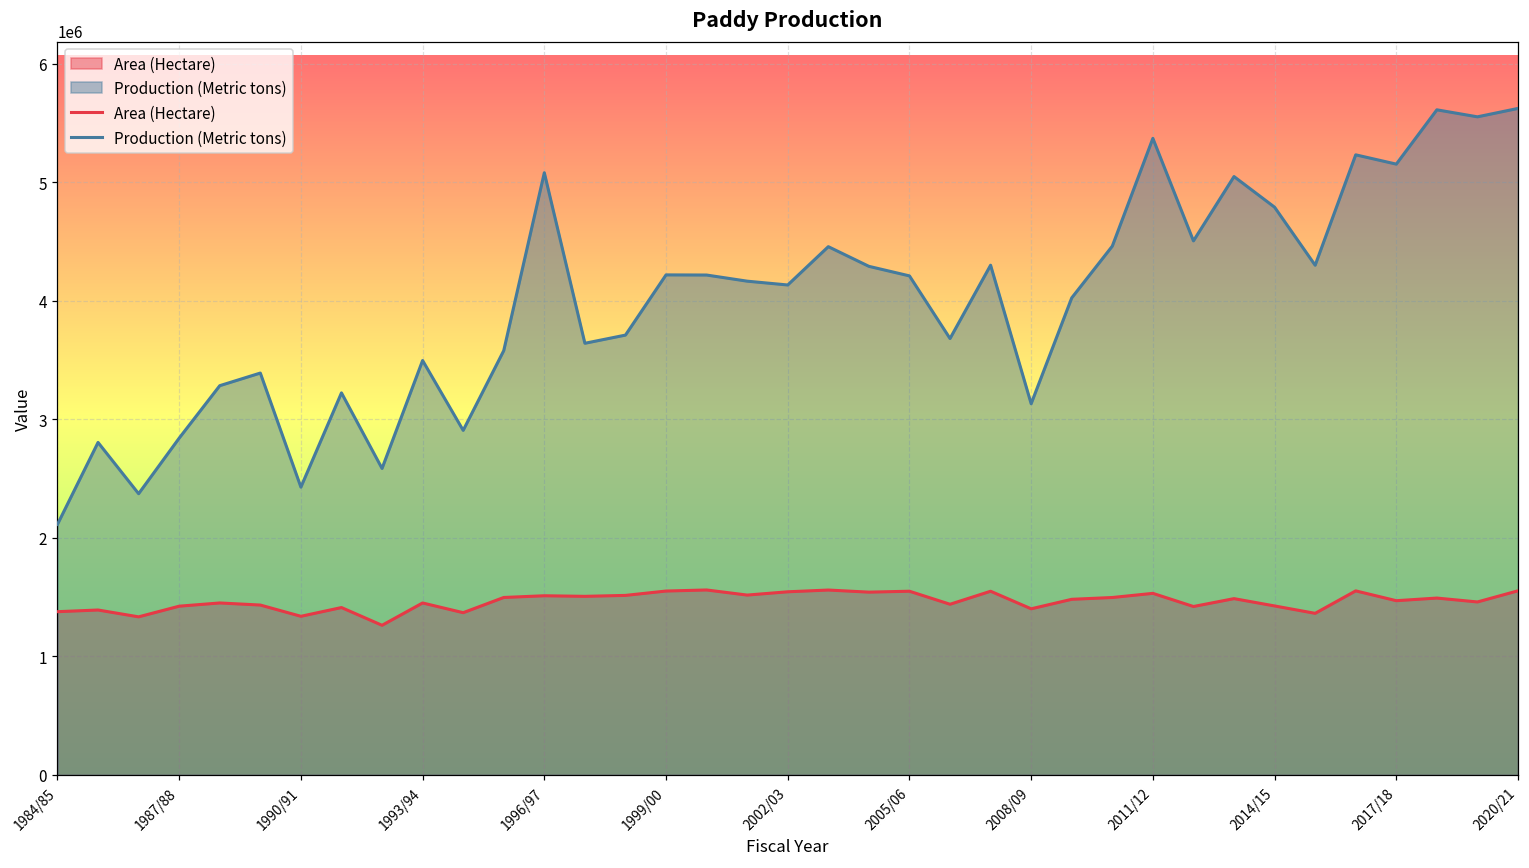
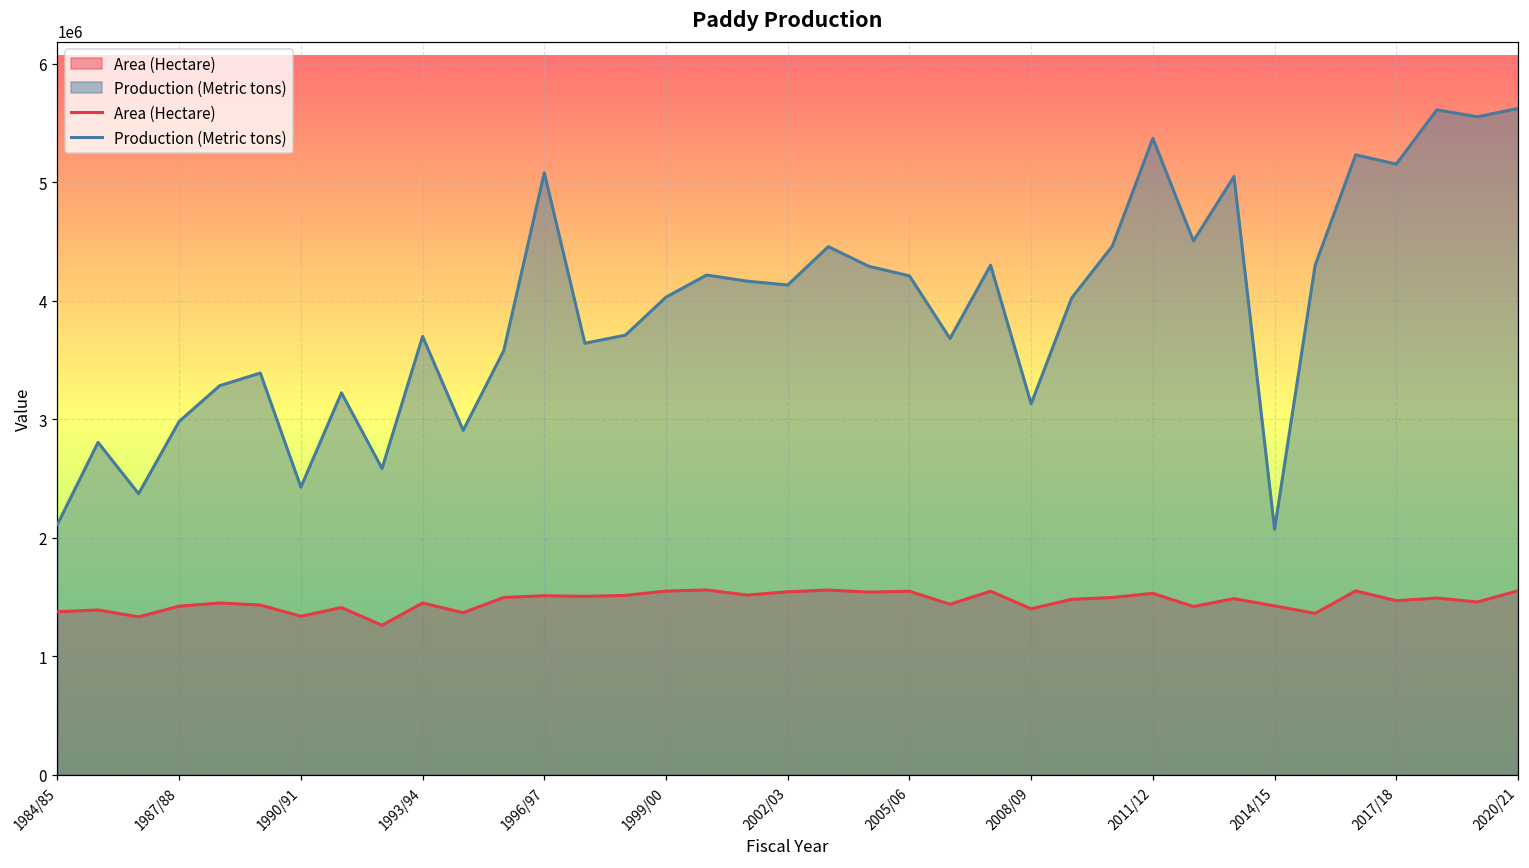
  {
    "Area (Hectare)": {
      "1984/85": 1380000,
      "1987/88": 1420000,
      "1990/91": 1340000,
      "1993/94": 1450000,
      "1996/97": 1510000,
      "1999/00": 1550000,
      "2002/03": 1540000,
      "2005/06": 1550000,
      "2008/09": 1400000,
      "2011/12": 1530000,
      "2014/15": 1430000,
      "2017/18": 1470000,
      "2020/21": 1550000
    },
    "Production (Metric tons)": {
      "1984/85": 2110000,
-     "1987/88": 2840000,
+     "1987/88": 2980000,
      "1990/91": 2430000,
-     "1993/94": 3500000,
+     "1993/94": 3700000,
      "1996/97": 5080000,
-     "1999/00": 4220000,
+     "1999/00": 4030000,
      "2002/03": 4130000,
      "2005/06": 4210000,
      "2008/09": 3130000,
      "2011/12": 5370000,
-     "2014/15": 4790000,
+     "2014/15": 2070000,
      "2017/18": 5150000,
      "2020/21": 5620000
    }
  }
